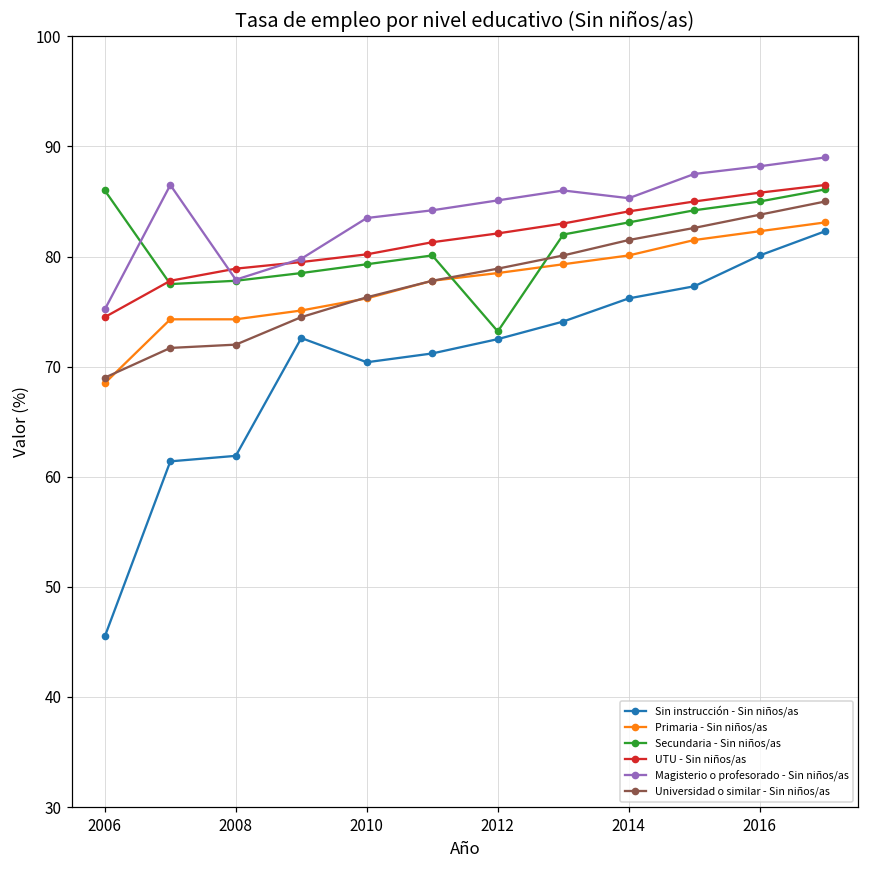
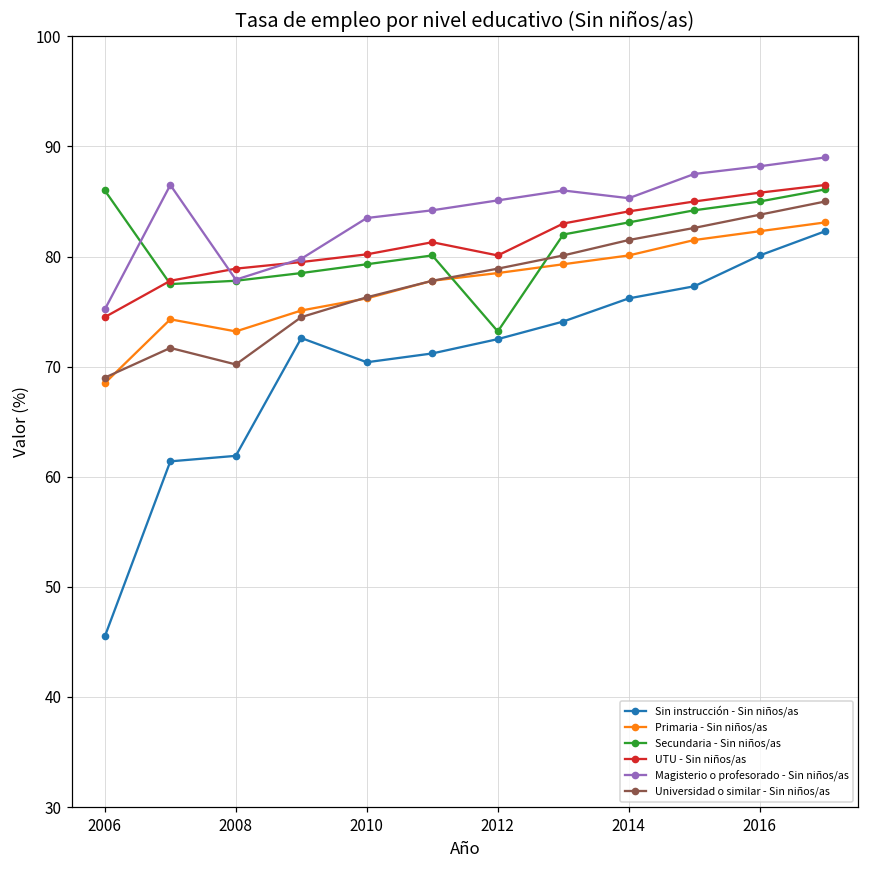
  {
    "Sin instrucción - Sin niños/as": {
      "2006": 45.5,
      "2008": 61.9,
      "2010": 70.4,
      "2012": 72.5,
      "2014": 76.2,
      "2016": 80.1
    },
    "Primaria - Sin niños/as": {
      "2006": 68.5,
-     "2008": 74.3,
+     "2008": 73.2,
      "2012": 78.5,
      "2014": 80.1,
      "2016": 82.3
    },
    "Secundaria - Sin niños/as": {
      "2006": 86.0,
      "2010": 79.3,
      "2012": 73.2,
      "2014": 83.1,
      "2016": 85.0
    },
    "UTU - Sin niños/as": {
      "2006": 74.5,
      "2008": 78.9,
      "2010": 80.2,
-     "2012": 82.1,
+     "2012": 80.1,
      "2014": 84.1,
      "2016": 85.8
    },
    "Magisterio o profesorado - Sin niños/as": {
      "2006": 75.2,
      "2010": 83.5,
      "2012": 85.1,
      "2014": 85.3,
      "2016": 88.2
    },
    "Universidad o similar - Sin niños/as": {
      "2006": 69.0,
-     "2008": 72.0,
+     "2008": 70.2,
      "2012": 78.9,
      "2014": 81.5,
      "2016": 83.8
    }
  }
